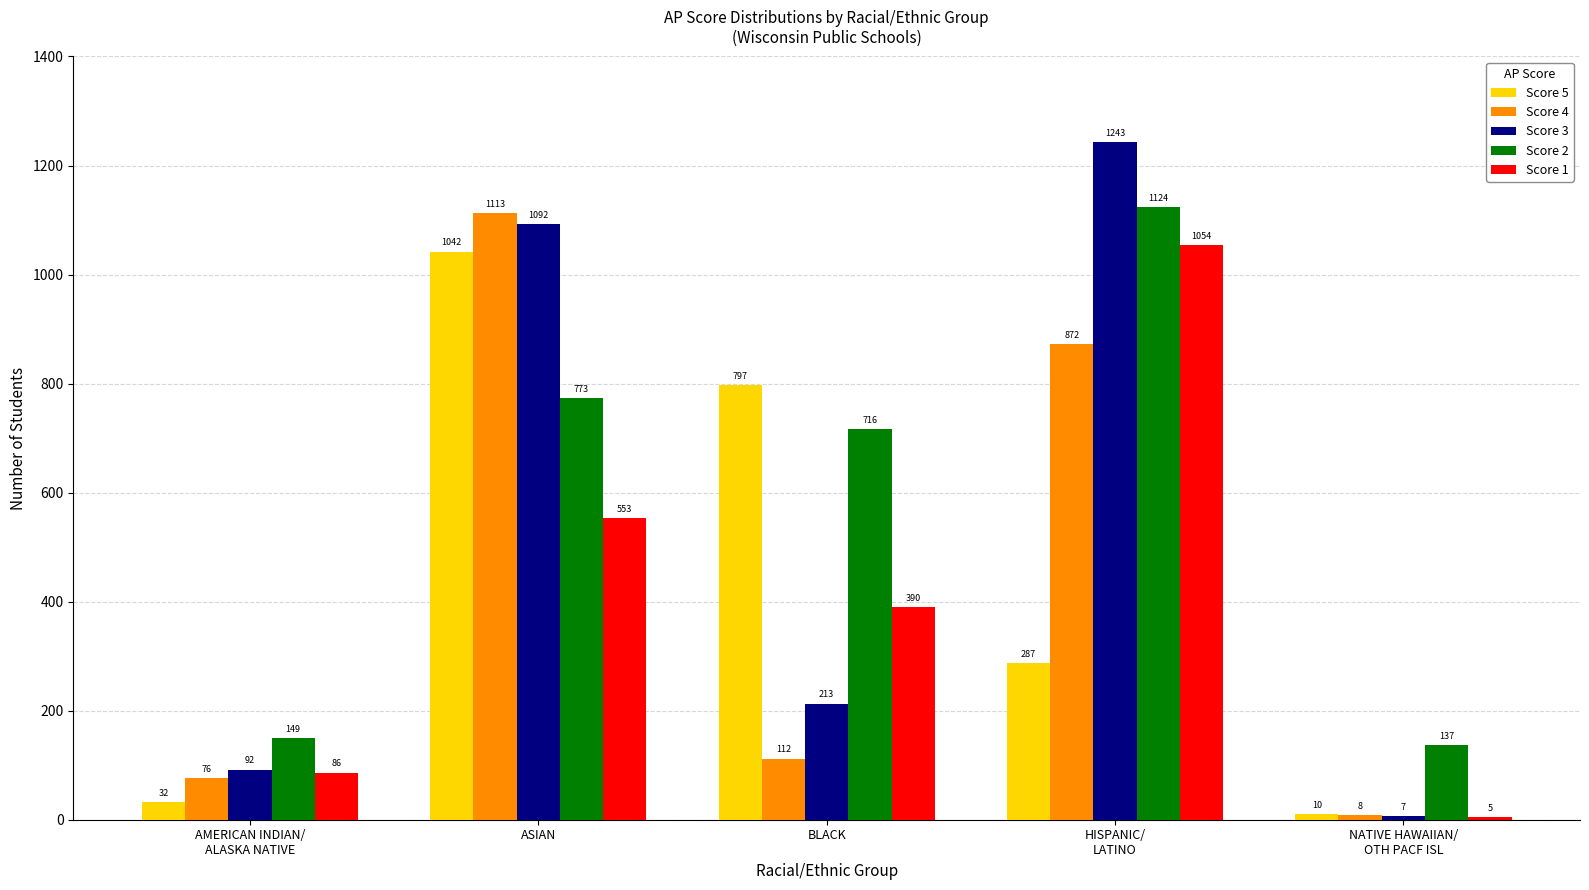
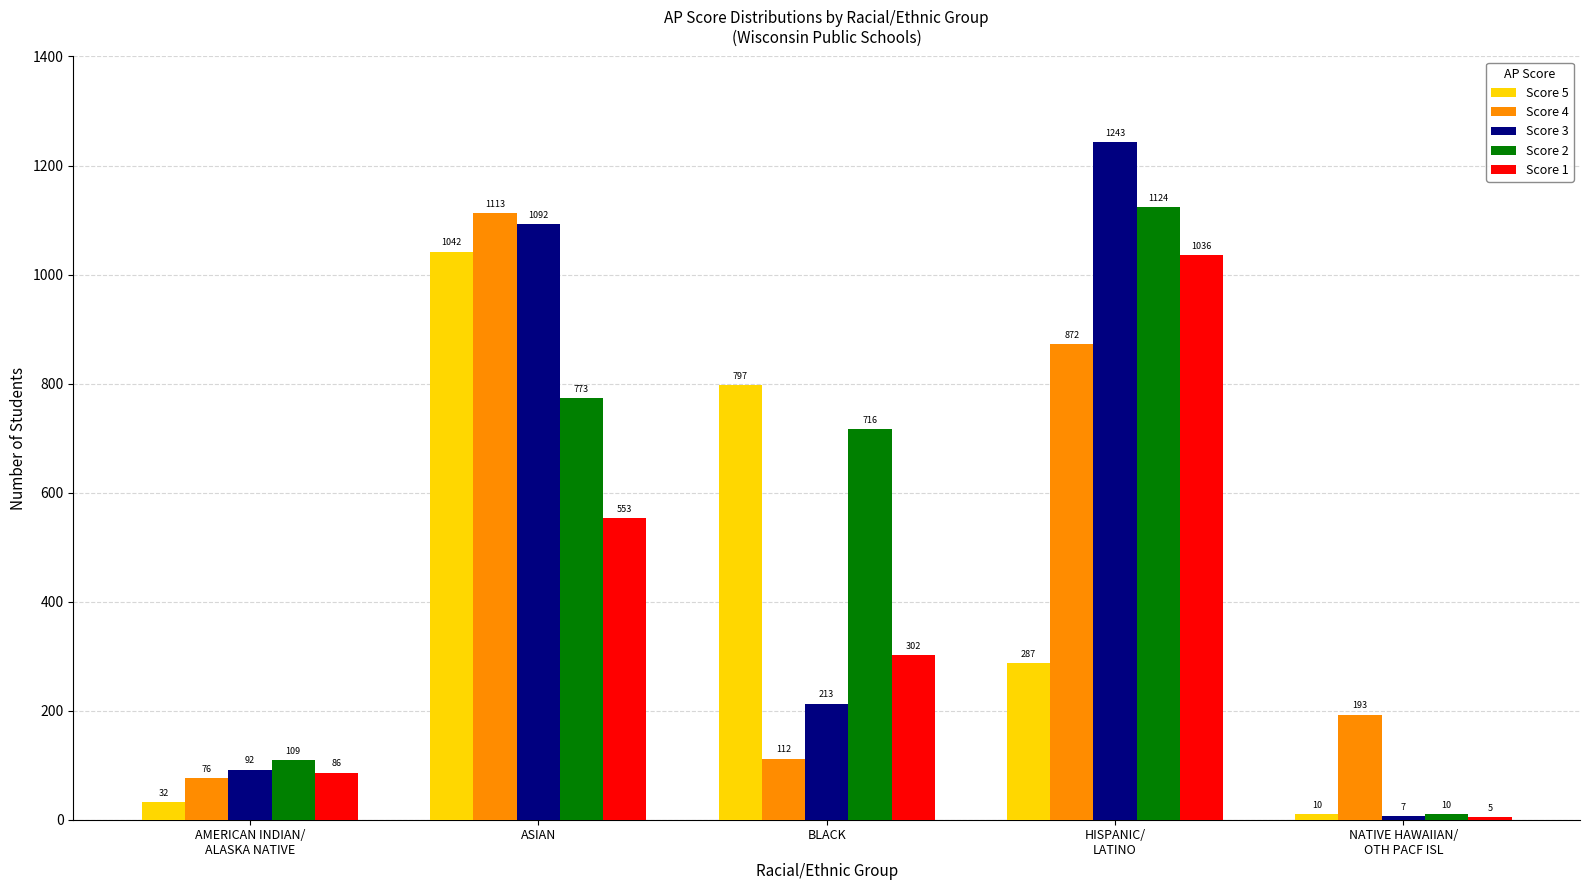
  {
    "Score 5": {
      "AMERICAN INDIAN/ ALASKA NATIVE": 32,
      "ASIAN": 1042,
      "BLACK": 797,
      "HISPANIC/ LATINO": 287,
      "NATIVE HAWAIIAN/ OTH PACF ISL": 10
    },
    "Score 4": {
      "AMERICAN INDIAN/ ALASKA NATIVE": 76,
      "ASIAN": 1113,
      "BLACK": 112,
      "HISPANIC/ LATINO": 872,
-     "NATIVE HAWAIIAN/ OTH PACF ISL": 8
+     "NATIVE HAWAIIAN/ OTH PACF ISL": 193
    },
    "Score 3": {
      "AMERICAN INDIAN/ ALASKA NATIVE": 92,
      "ASIAN": 1092,
      "BLACK": 213,
      "HISPANIC/ LATINO": 1243,
      "NATIVE HAWAIIAN/ OTH PACF ISL": 7
    },
    "Score 2": {
-     "AMERICAN INDIAN/ ALASKA NATIVE": 149,
+     "AMERICAN INDIAN/ ALASKA NATIVE": 109,
      "ASIAN": 773,
      "BLACK": 716,
      "HISPANIC/ LATINO": 1124,
-     "NATIVE HAWAIIAN/ OTH PACF ISL": 137
+     "NATIVE HAWAIIAN/ OTH PACF ISL": 10
    },
    "Score 1": {
      "AMERICAN INDIAN/ ALASKA NATIVE": 86,
      "ASIAN": 553,
-     "BLACK": 390,
-     "HISPANIC/ LATINO": 1054,
+     "BLACK": 302,
+     "HISPANIC/ LATINO": 1036,
      "NATIVE HAWAIIAN/ OTH PACF ISL": 5
    }
  }
